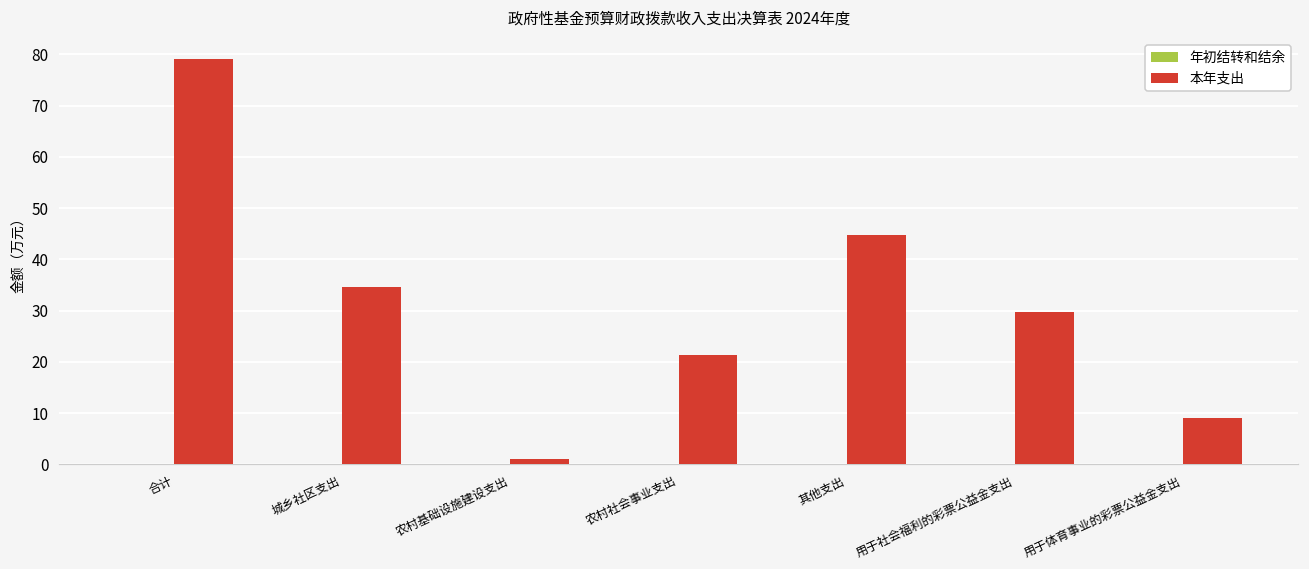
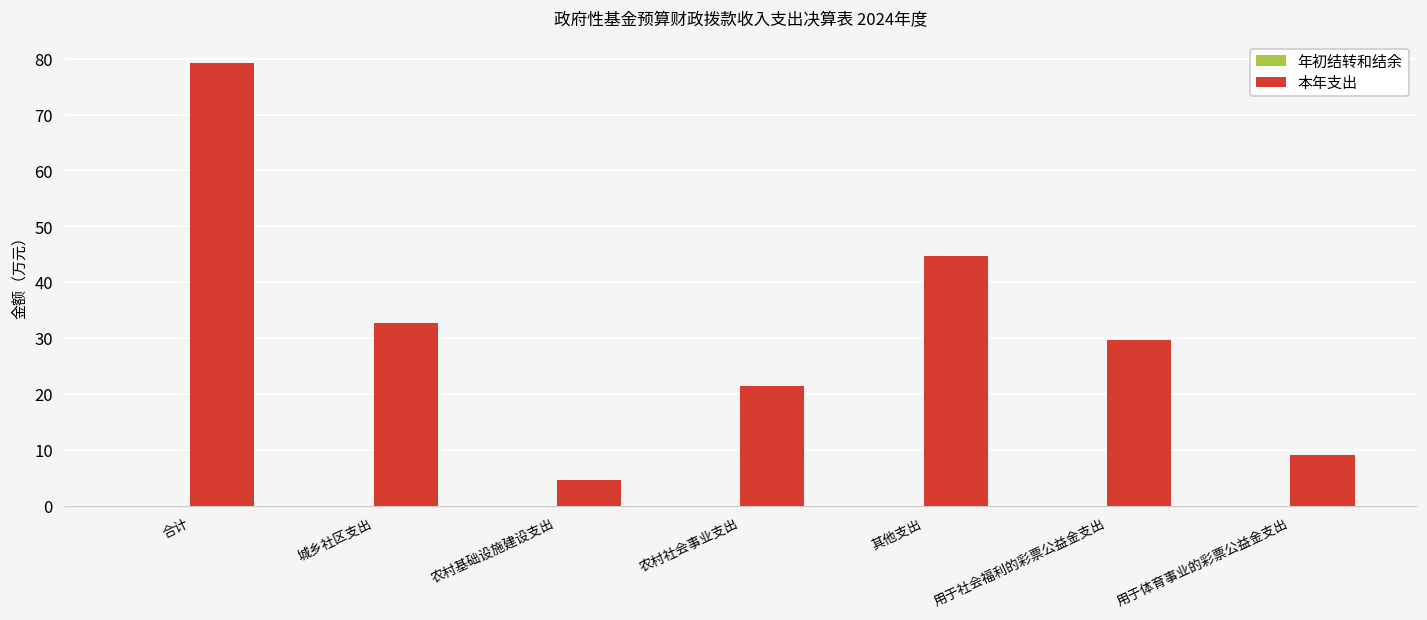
  {
    "年初结转和结余": {
      "合计": 0,
      "城乡社区支出": 0,
      "农村基础设施建设支出": 0,
      "农村社会事业支出": 0,
      "其他支出": 0,
      "用于社会福利的彩票公益金支出": 0,
      "用于体育事业的彩票公益金支出": 0
    },
    "本年支出": {
      "合计": 79,
-     "城乡社区支出": 35,
-     "农村基础设施建设支出": 1,
+     "城乡社区支出": 33,
+     "农村基础设施建设支出": 5,
      "农村社会事业支出": 21,
      "其他支出": 45,
      "用于社会福利的彩票公益金支出": 30,
      "用于体育事业的彩票公益金支出": 9
    }
  }
